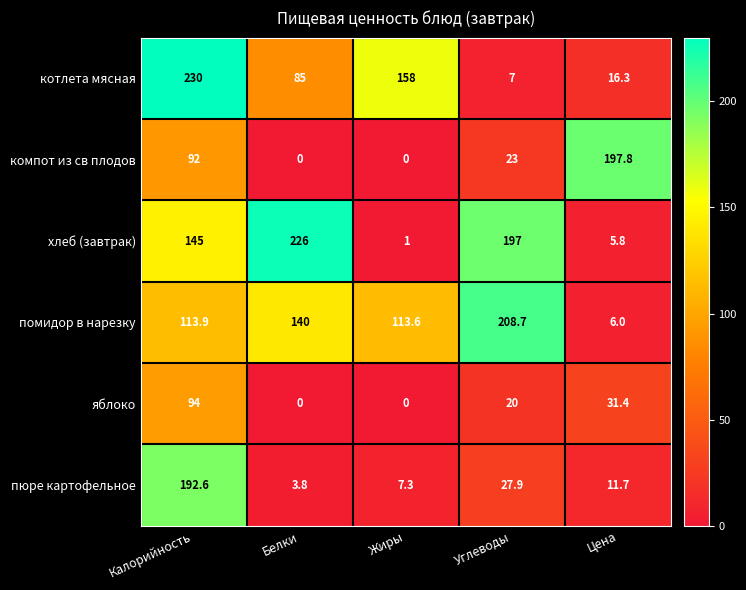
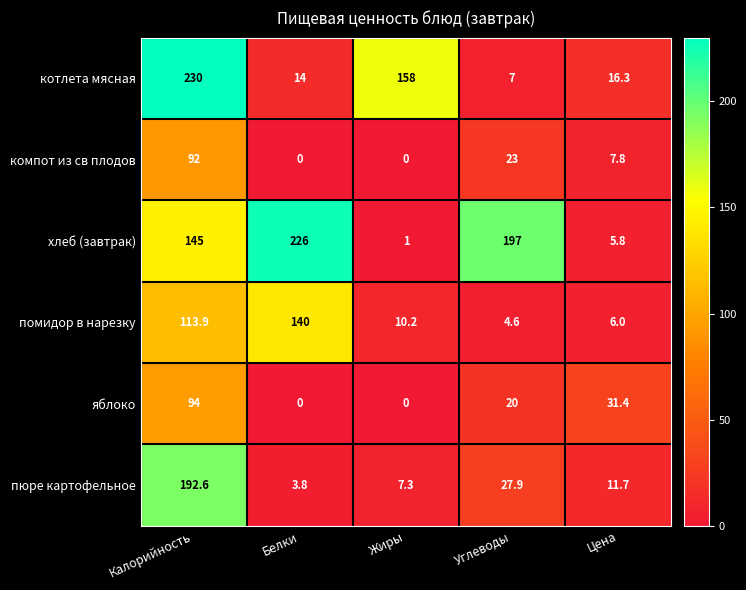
  {
    "котлета мясная": {
      "Калорийность": 230,
-     "Белки": 85,
+     "Белки": 14,
      "Жиры": 158,
      "Углеводы": 7,
      "Цена": 16.3
    },
    "компот из св плодов": {
      "Калорийность": 92,
      "Белки": 0,
      "Жиры": 0,
      "Углеводы": 23,
-     "Цена": 197.8
+     "Цена": 7.8
    },
    "хлеб (завтрак)": {
      "Калорийность": 145,
      "Белки": 226,
      "Жиры": 1,
      "Углеводы": 197,
      "Цена": 5.8
    },
    "помидор в нарезку": {
      "Калорийность": 113.9,
      "Белки": 140,
-     "Жиры": 113.6,
-     "Углеводы": 208.7,
+     "Жиры": 10.2,
+     "Углеводы": 4.6,
      "Цена": 6.0
    },
    "яблоко": {
      "Калорийность": 94,
      "Белки": 0,
      "Жиры": 0,
      "Углеводы": 20,
      "Цена": 31.4
    },
    "пюре картофельное": {
      "Калорийность": 192.6,
      "Белки": 3.8,
      "Жиры": 7.3,
      "Углеводы": 27.9,
      "Цена": 11.7
    }
  }
